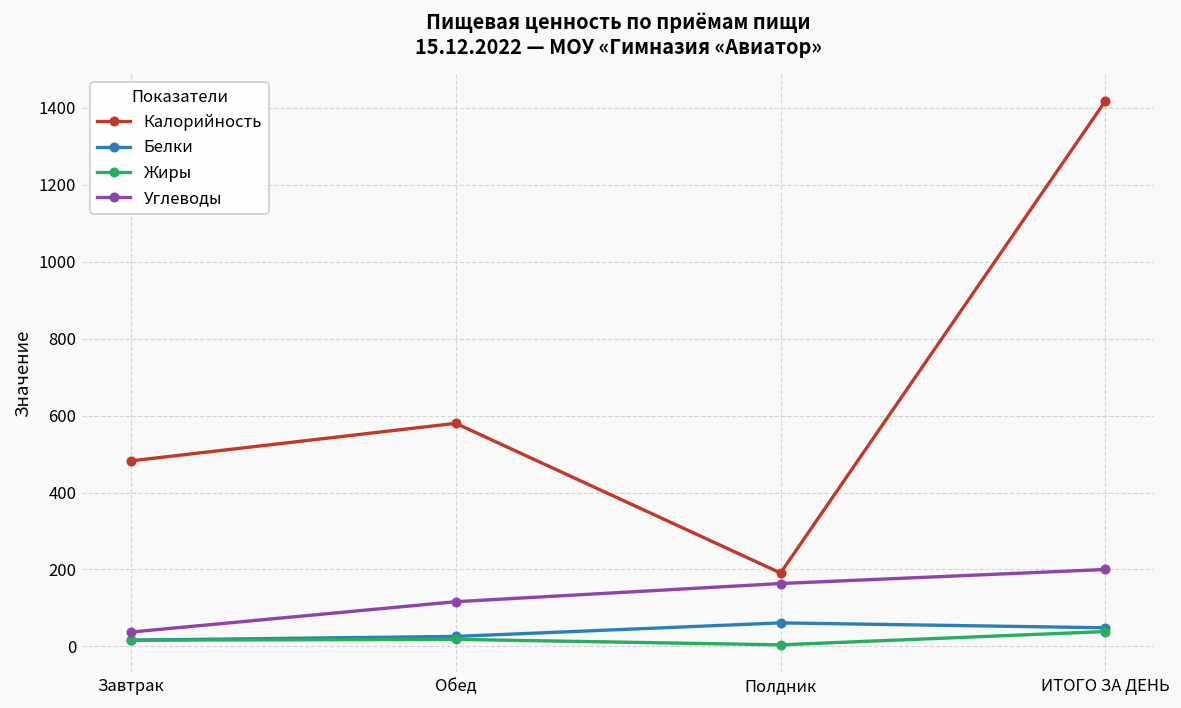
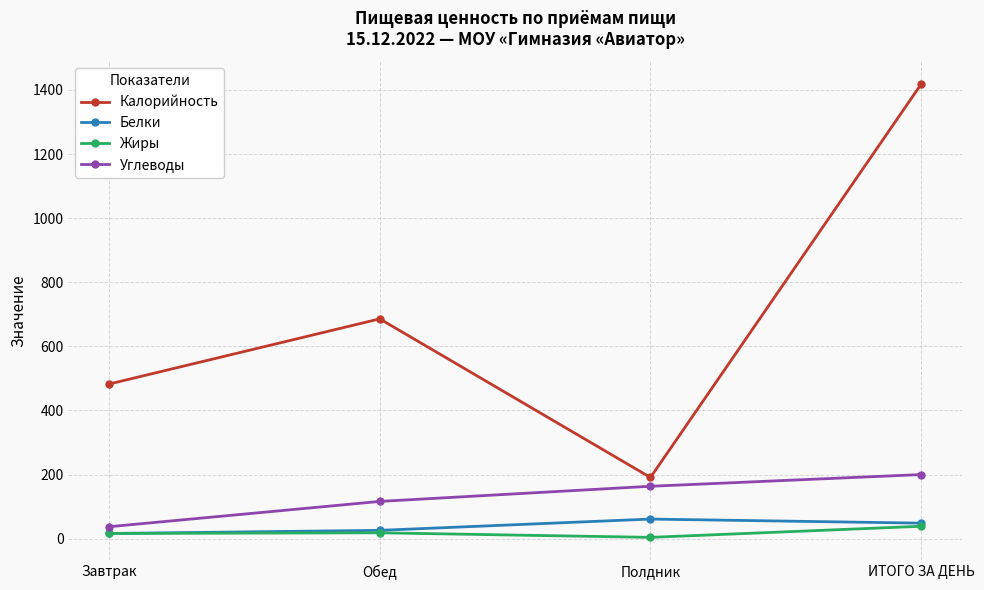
  {
    "Калорийность": {
      "Завтрак": 480,
-     "Обед": 580,
+     "Обед": 690,
      "Полдник": 190,
      "ИТОГО ЗА ДЕНЬ": 1420
    },
    "Белки": {
      "Полдник": 60,
      "ИТОГО ЗА ДЕНЬ": 50
    },
    "Жиры": {
      "Полдник": 0,
      "ИТОГО ЗА ДЕНЬ": 40
    },
    "Углеводы": {
      "Завтрак": 40,
      "Обед": 120,
      "Полдник": 160,
      "ИТОГО ЗА ДЕНЬ": 200
    }
  }
